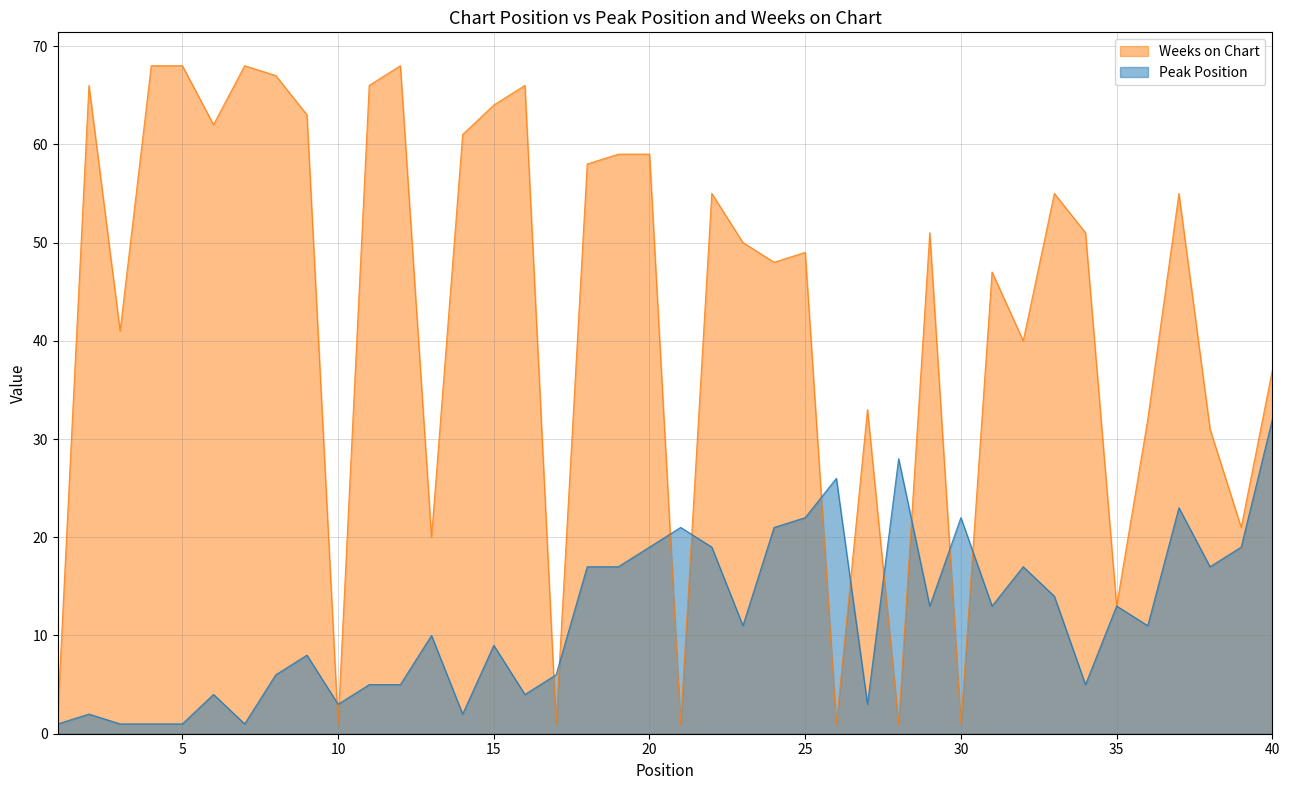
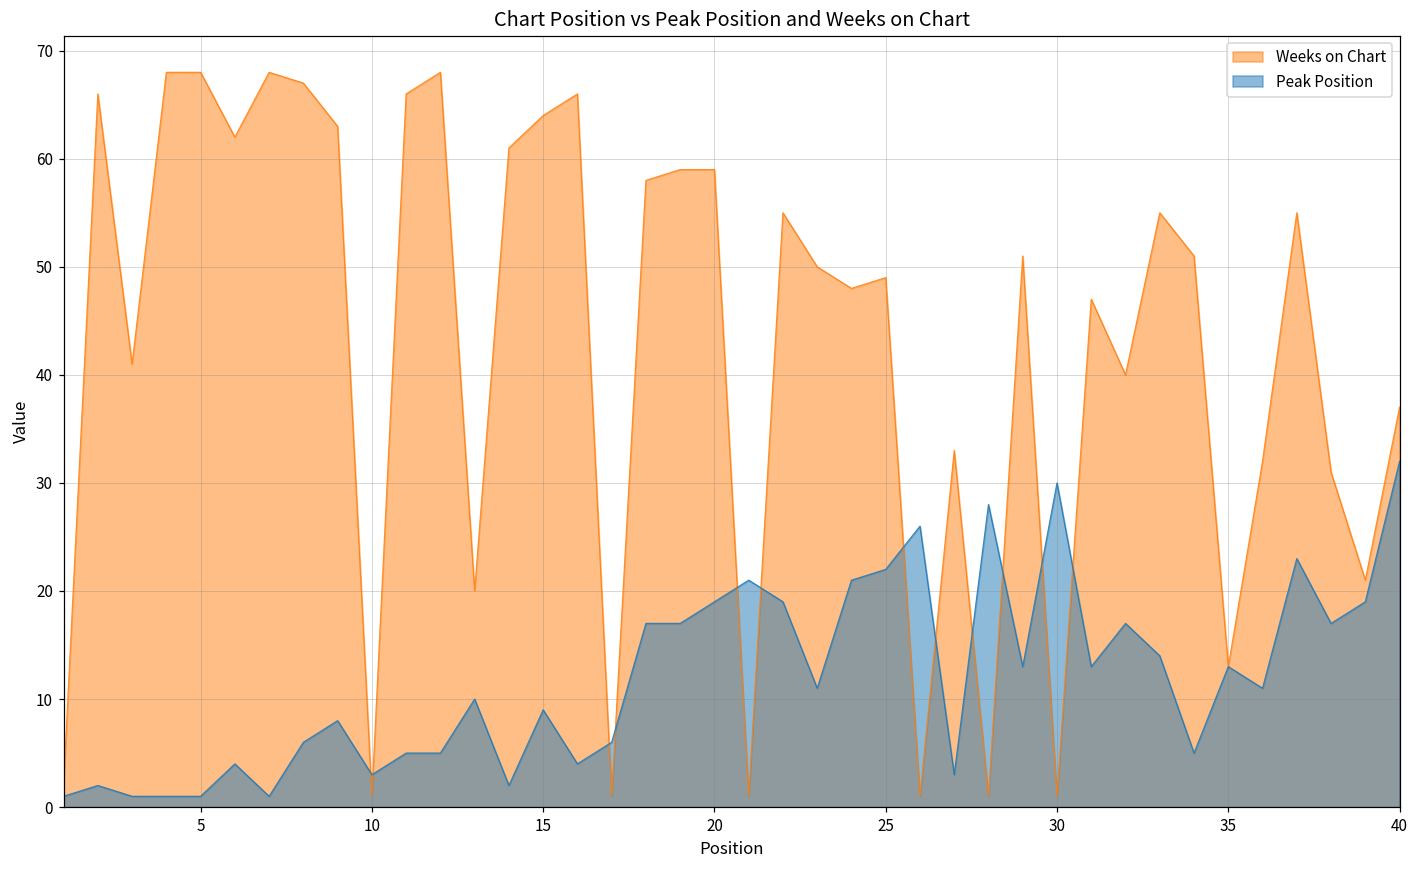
  {
    "Weeks on Chart": {
      "5": 68,
      "10": 1,
      "15": 64,
      "20": 59,
      "25": 49,
      "30": 1,
      "40": 37
    },
    "Peak Position": {
      "5": 1,
      "10": 3,
      "15": 9,
      "20": 19,
      "25": 22,
-     "30": 22,
+     "30": 30,
      "40": 32
    }
  }
